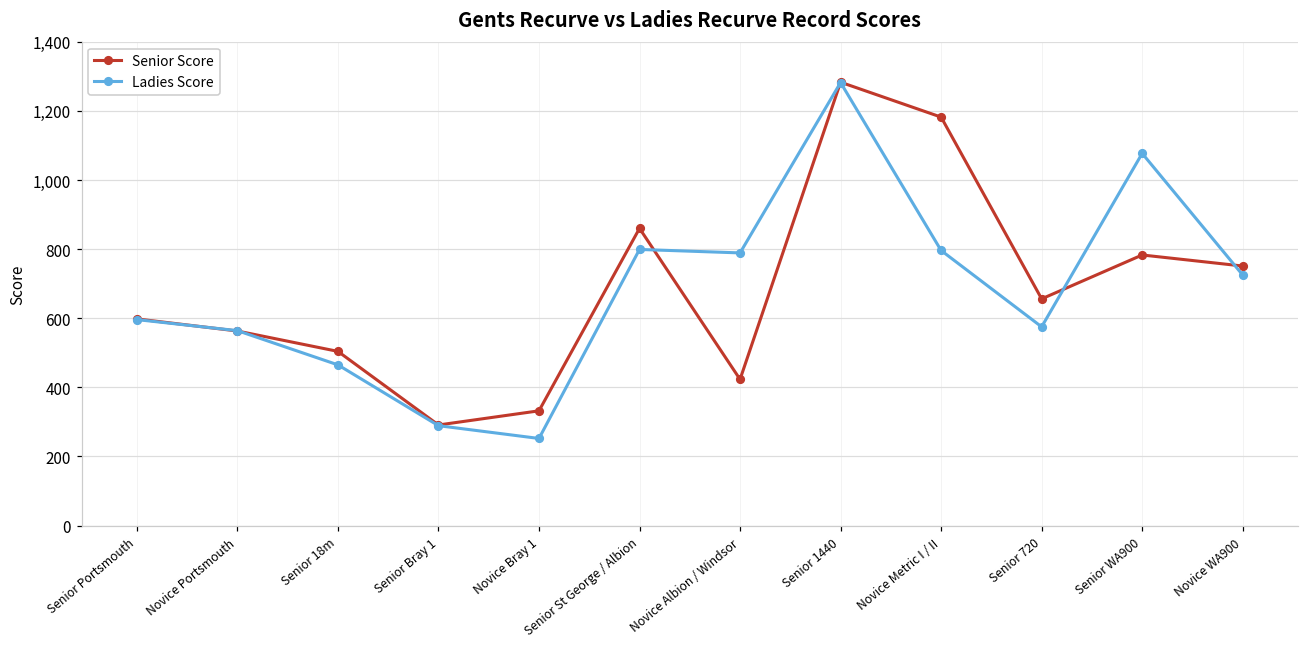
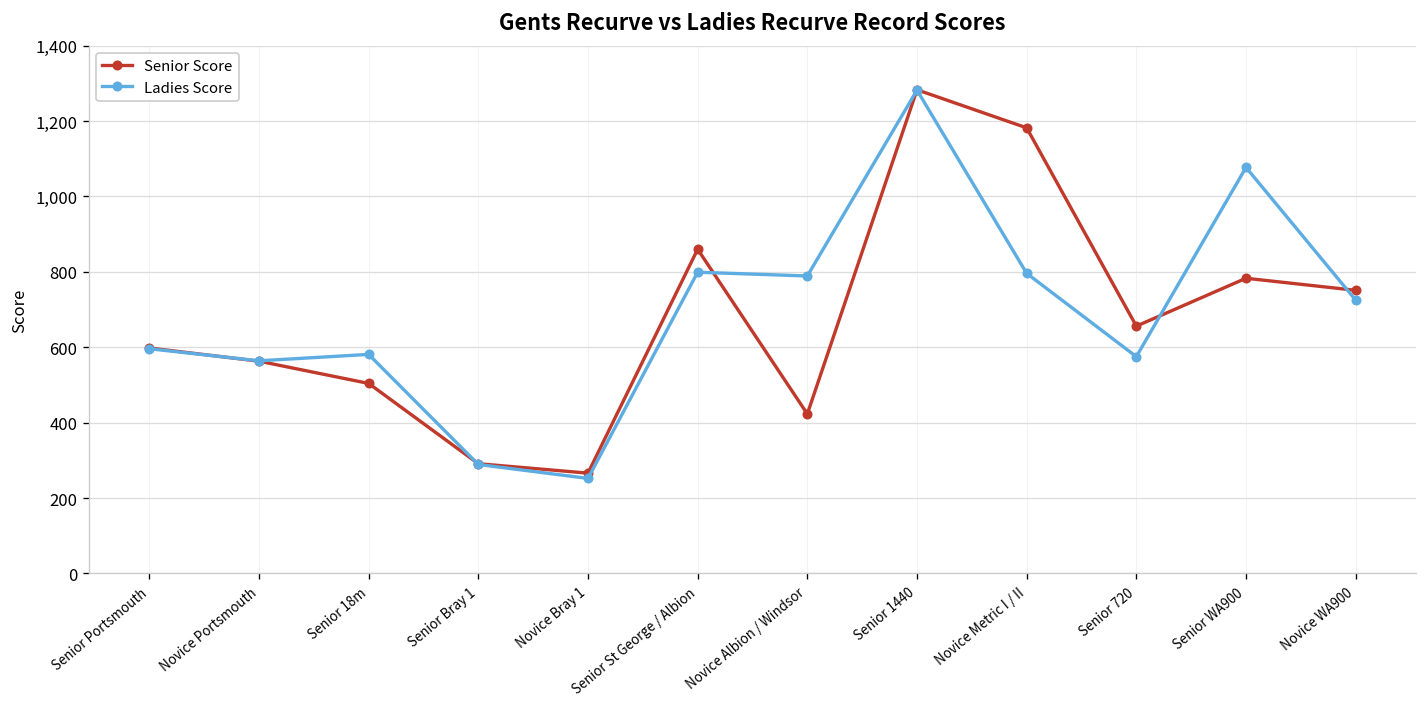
  {
    "Senior Score": {
      "Senior 18m": "500",
-     "Novice Bray 1": "330",
+     "Novice Bray 1": "270",
      "Senior St George / Albion": "860",
      "Novice Albion / Windsor": "420",
      "Novice Metric I / II": "1,180",
      "Senior 720": "660",
      "Senior WA900": "780",
      "Novice WA900": "750"
    },
    "Ladies Score": {
-     "Senior 18m": "470",
+     "Senior 18m": "580",
      "Novice Bray 1": "250",
      "Senior St George / Albion": "800",
      "Novice Albion / Windsor": "790",
      "Novice Metric I / II": "800",
      "Senior 720": "580",
      "Senior WA900": "1,080",
      "Novice WA900": "730"
    }
  }
